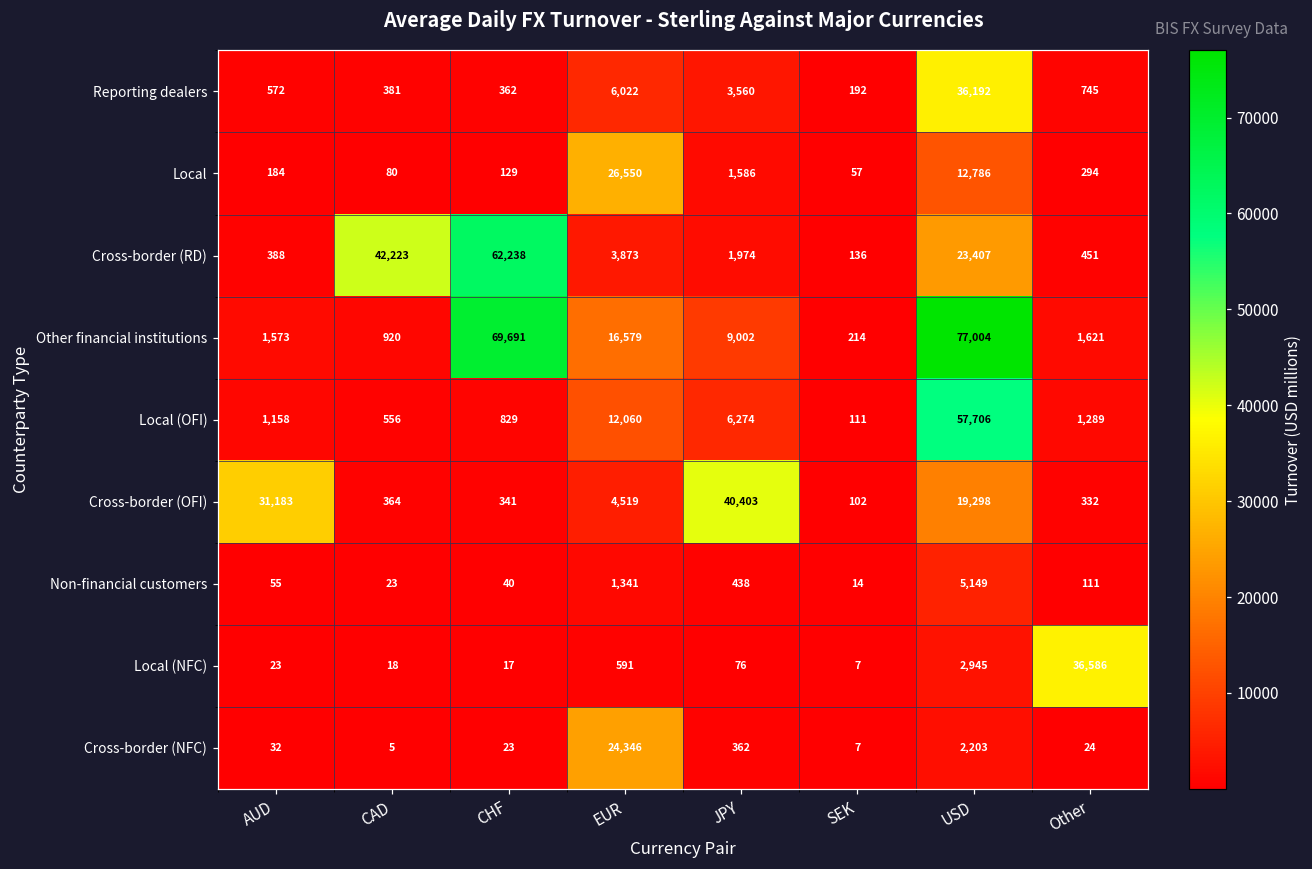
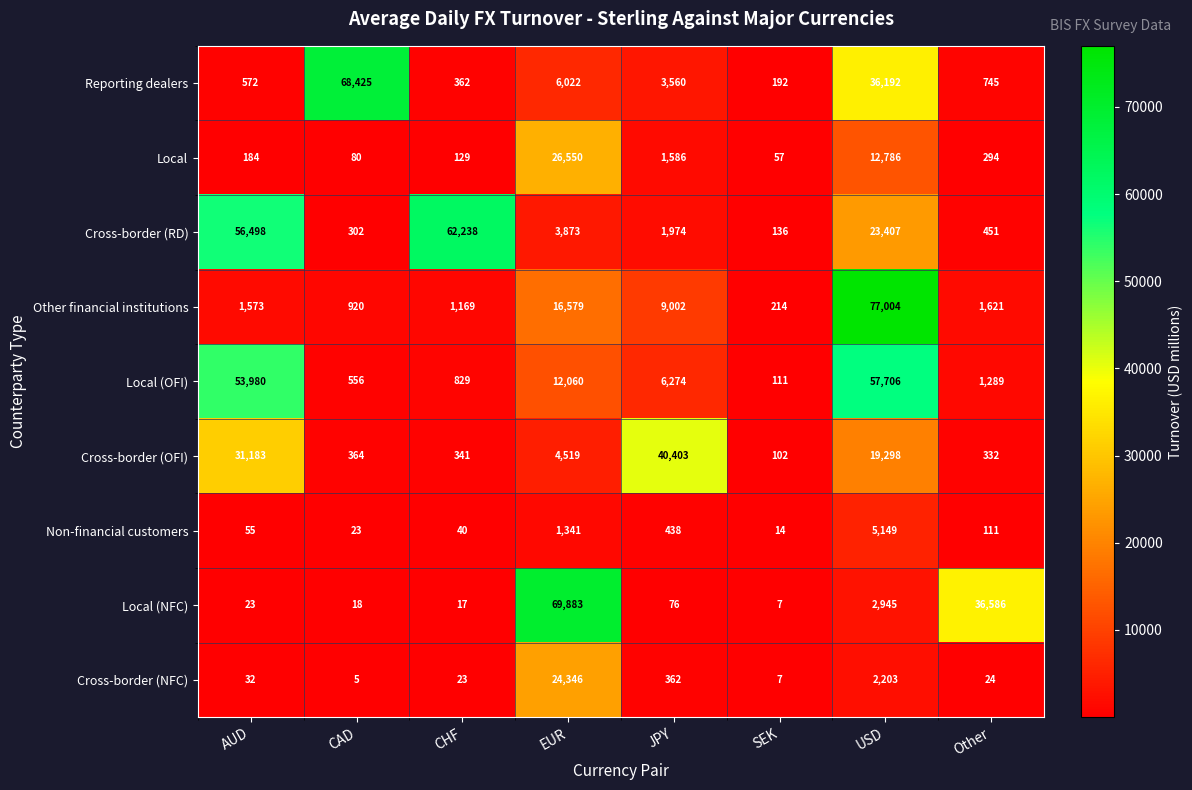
  {
    "Reporting dealers": {
      "AUD": "572",
-     "CAD": "381",
+     "CAD": "68,425",
      "CHF": "362",
      "EUR": "6,022",
      "JPY": "3,560",
      "SEK": "192",
      "USD": "36,192",
      "Other": "745"
    },
    "Local": {
      "AUD": "184",
      "CAD": "80",
      "CHF": "129",
      "EUR": "26,550",
      "JPY": "1,586",
      "SEK": "57",
      "USD": "12,786",
      "Other": "294"
    },
    "Cross-border (RD)": {
-     "AUD": "388",
-     "CAD": "42,223",
+     "AUD": "56,498",
+     "CAD": "302",
      "CHF": "62,238",
      "EUR": "3,873",
      "JPY": "1,974",
      "SEK": "136",
      "USD": "23,407",
      "Other": "451"
    },
    "Other financial institutions": {
      "AUD": "1,573",
      "CAD": "920",
-     "CHF": "69,691",
+     "CHF": "1,169",
      "EUR": "16,579",
      "JPY": "9,002",
      "SEK": "214",
      "USD": "77,004",
      "Other": "1,621"
    },
    "Local (OFI)": {
-     "AUD": "1,158",
+     "AUD": "53,980",
      "CAD": "556",
      "CHF": "829",
      "EUR": "12,060",
      "JPY": "6,274",
      "SEK": "111",
      "USD": "57,706",
      "Other": "1,289"
    },
    "Cross-border (OFI)": {
      "AUD": "31,183",
      "CAD": "364",
      "CHF": "341",
      "EUR": "4,519",
      "JPY": "40,403",
      "SEK": "102",
      "USD": "19,298",
      "Other": "332"
    },
    "Non-financial customers": {
      "AUD": "55",
      "CAD": "23",
      "CHF": "40",
      "EUR": "1,341",
      "JPY": "438",
      "SEK": "14",
      "USD": "5,149",
      "Other": "111"
    },
    "Local (NFC)": {
      "AUD": "23",
      "CAD": "18",
      "CHF": "17",
-     "EUR": "591",
+     "EUR": "69,883",
      "JPY": "76",
      "SEK": "7",
      "USD": "2,945",
      "Other": "36,586"
    },
    "Cross-border (NFC)": {
      "AUD": "32",
      "CAD": "5",
      "CHF": "23",
      "EUR": "24,346",
      "JPY": "362",
      "SEK": "7",
      "USD": "2,203",
      "Other": "24"
    }
  }
